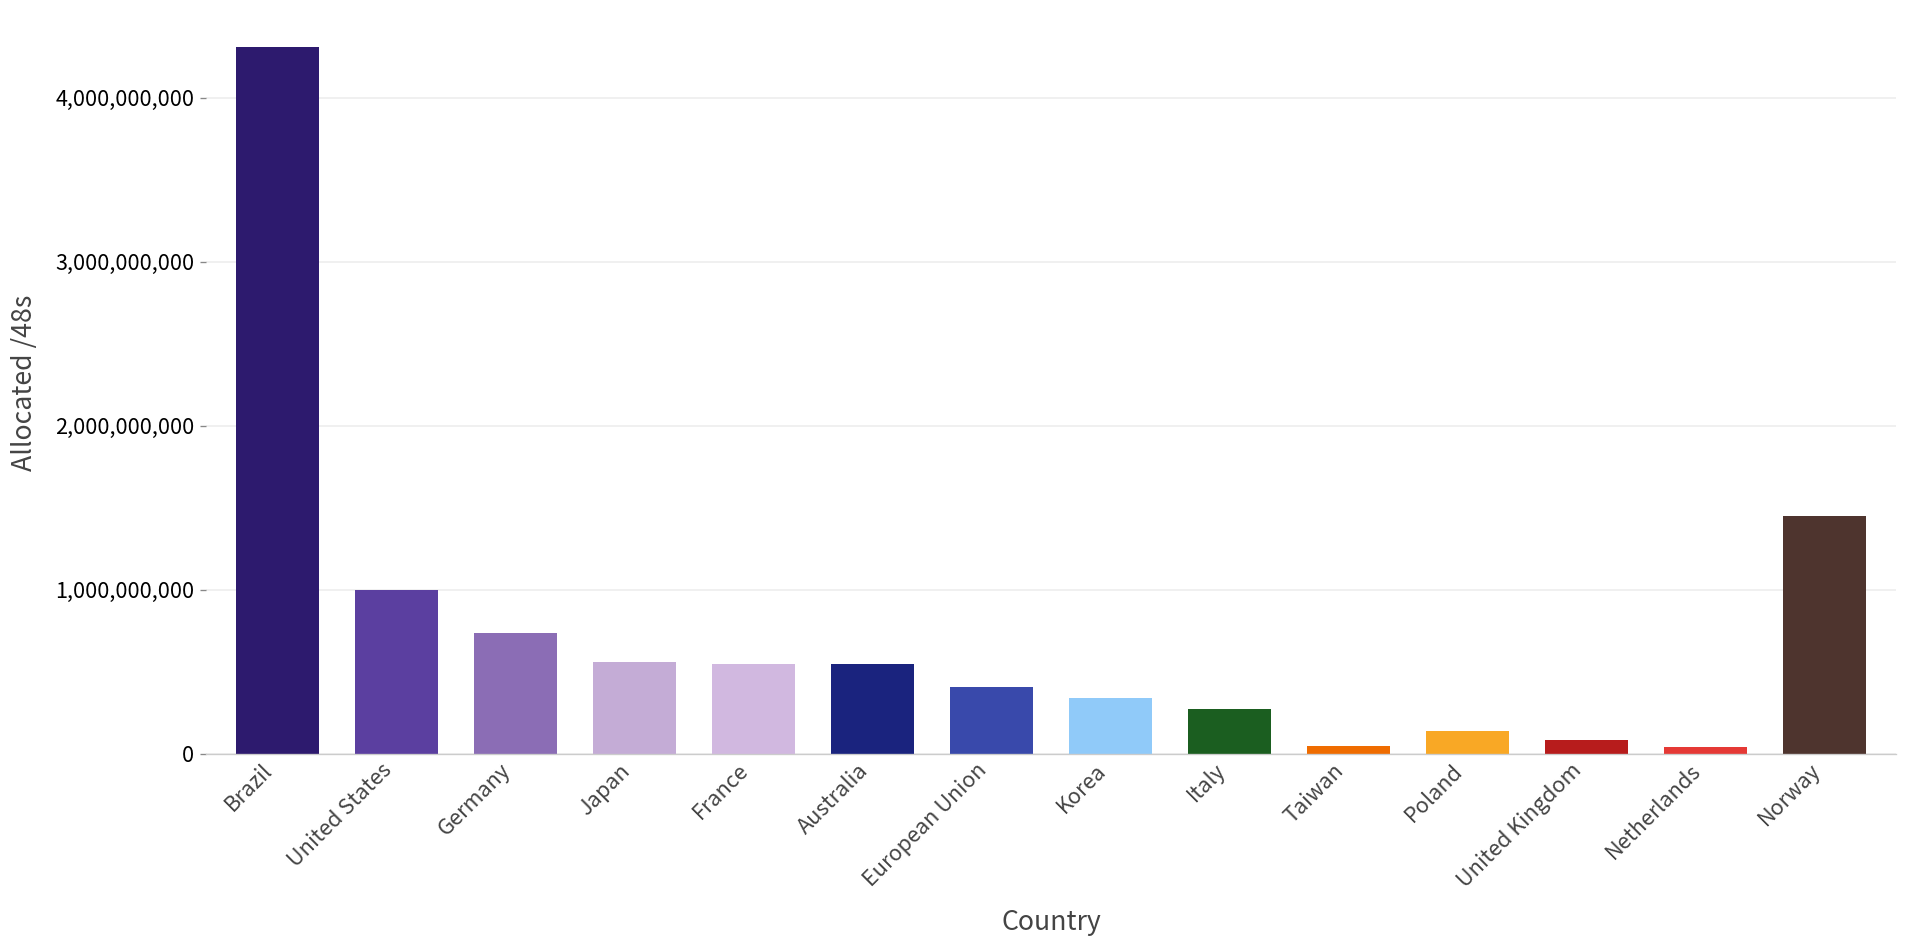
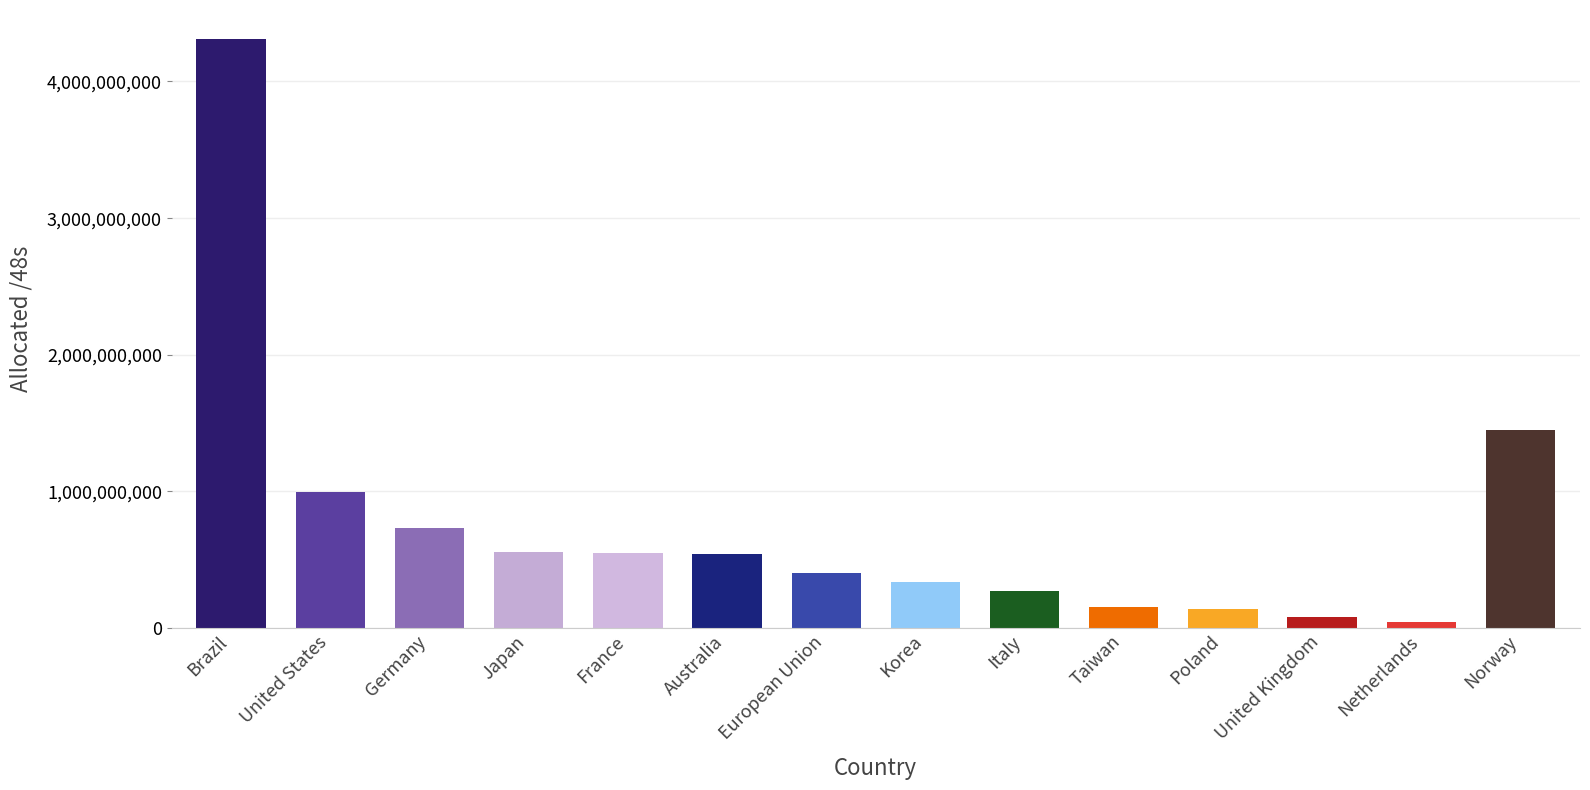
  {
    "Brazil": "4,310,000,000",
    "United States": "1,000,000,000",
    "Germany": "740,000,000",
    "Japan": "560,000,000",
    "France": "550,000,000",
    "Australia": "550,000,000",
    "European Union": "400,000,000",
    "Korea": "340,000,000",
    "Italy": "270,000,000",
-   "Taiwan": "40,000,000",
+   "Taiwan": "150,000,000",
    "Poland": "140,000,000",
    "United Kingdom": "80,000,000",
    "Netherlands": "40,000,000",
    "Norway": "1,450,000,000"
  }
